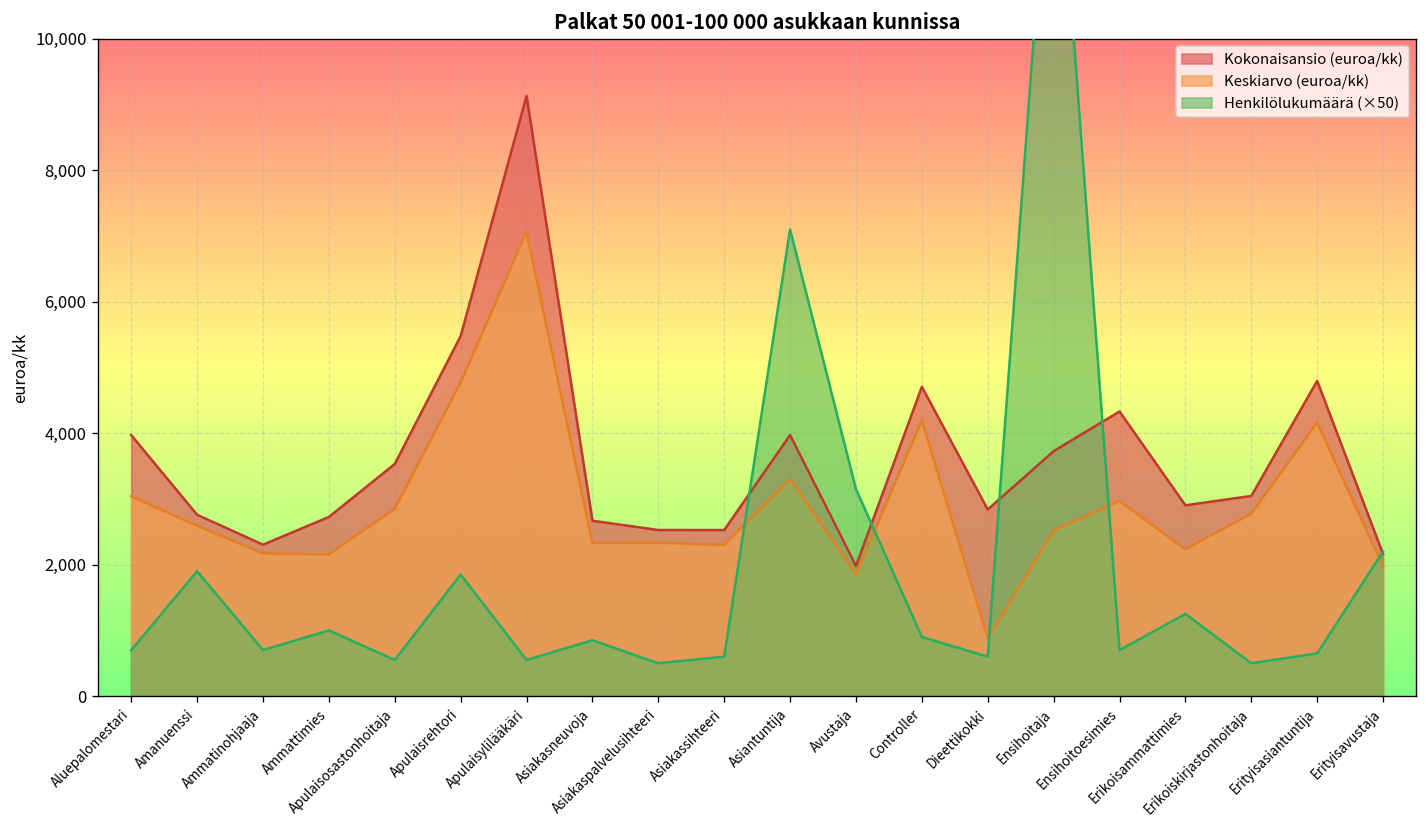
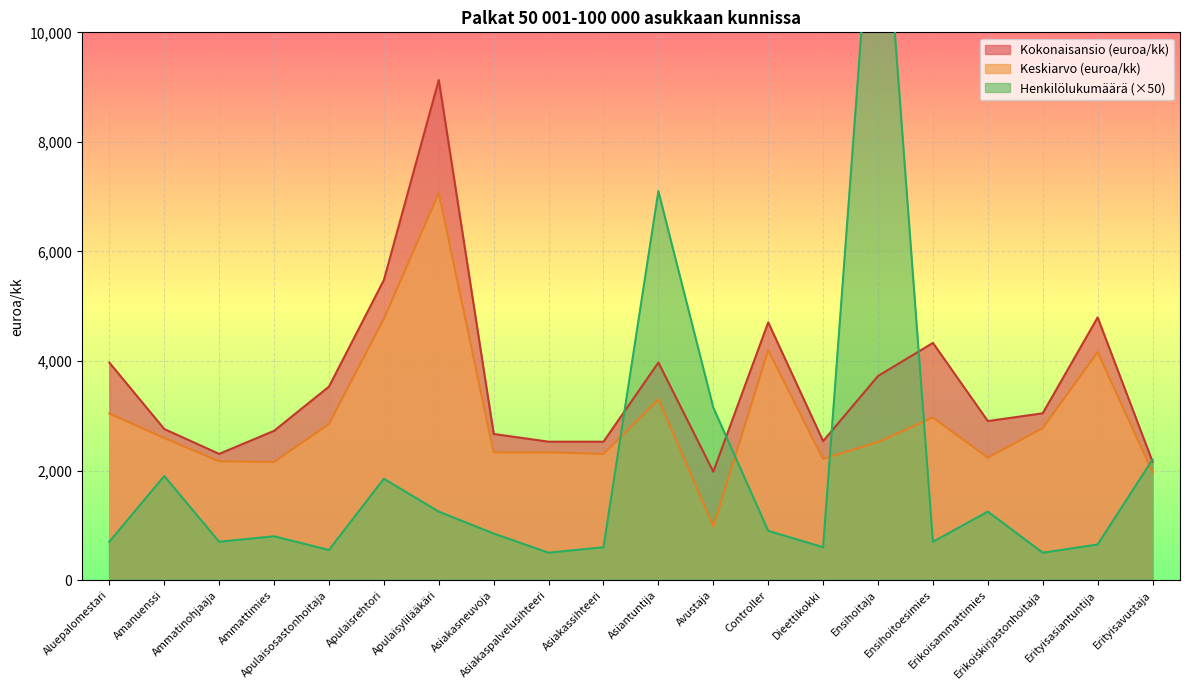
  {
    "Kokonaisansio (euroa/kk)": {
      "Aluepalomestari": "4,000",
      "Amanuenssi": "2,800",
      "Ammatinohjaaja": "2,300",
      "Ammattimies": "2,700",
      "Apulaisosastonhoitaja": "3,500",
      "Apulaisrehtori": "5,500",
      "Apulaisylilääkäri": "9,100",
      "Asiakasneuvoja": "2,700",
      "Asiakaspalvelusihteeri": "2,500",
      "Asiakassihteeri": "2,500",
      "Asiantuntija": "4,000",
      "Avustaja": "2,000",
      "Controller": "4,700",
-     "Dieettikokki": "2,800",
+     "Dieettikokki": "2,500",
      "Ensihoitaja": "3,700",
      "Ensihoitoesimies": "4,300",
      "Erikoisammattimies": "2,900",
      "Erikoiskirjastonhoitaja": "3,000",
      "Erityisasiantuntija": "4,800"
    },
    "Keskiarvo (euroa/kk)": {
      "Aluepalomestari": "3,000",
      "Amanuenssi": "2,600",
      "Ammatinohjaaja": "2,200",
      "Ammattimies": "2,200",
      "Apulaisosastonhoitaja": "2,900",
      "Apulaisrehtori": "4,800",
      "Apulaisylilääkäri": "7,100",
      "Asiakasneuvoja": "2,300",
      "Asiakaspalvelusihteeri": "2,300",
      "Asiakassihteeri": "2,300",
      "Asiantuntija": "3,300",
-     "Avustaja": "1,900",
+     "Avustaja": "1,000",
      "Controller": "4,200",
-     "Dieettikokki": "900",
+     "Dieettikokki": "2,200",
      "Ensihoitaja": "2,500",
      "Ensihoitoesimies": "3,000",
      "Erikoisammattimies": "2,200",
      "Erikoiskirjastonhoitaja": "2,800",
      "Erityisasiantuntija": "4,200",
      "Erityisavustaja": "2,000"
    },
    "Henkilölukumäärä (×50)": {
      "Aluepalomestari": "700",
      "Amanuenssi": "1,900",
      "Ammatinohjaaja": "700",
-     "Ammattimies": "1,000",
+     "Ammattimies": "800",
      "Apulaisosastonhoitaja": "600",
      "Apulaisrehtori": "1,900",
-     "Apulaisylilääkäri": "600",
+     "Apulaisylilääkäri": "1,300",
      "Asiakasneuvoja": "900",
      "Asiakaspalvelusihteeri": "500",
      "Asiakassihteeri": "600",
      "Asiantuntija": "7,100",
      "Avustaja": "3,200",
      "Controller": "900",
      "Dieettikokki": "600",
      "Ensihoitoesimies": "700",
      "Erikoisammattimies": "1,300",
      "Erikoiskirjastonhoitaja": "500",
      "Erityisasiantuntija": "700"
    }
  }
